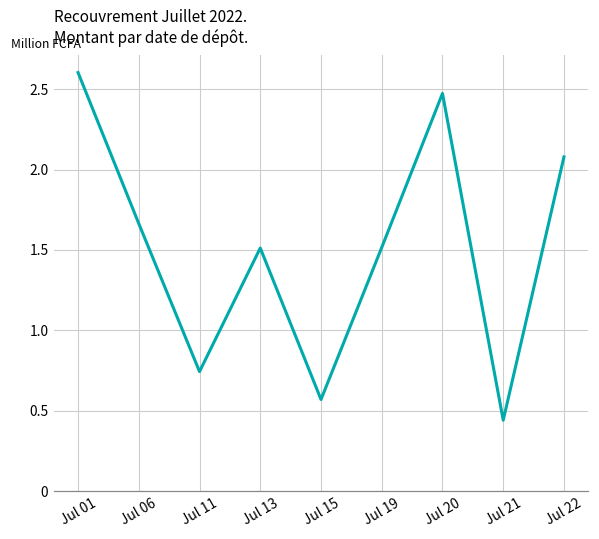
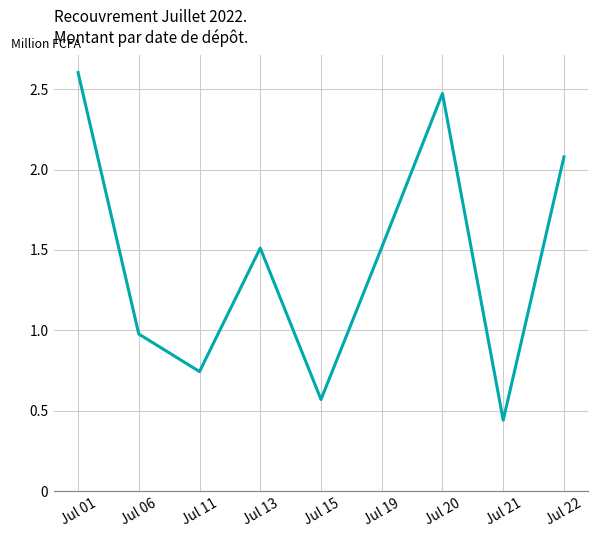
  {
    "Jul 01": 2.60,
-   "Jul 06": 1.66,
+   "Jul 06": 0.98,
    "Jul 11": 0.74,
    "Jul 13": 1.51,
    "Jul 15": 0.57,
    "Jul 19": 1.52,
    "Jul 20": 2.47,
    "Jul 21": 0.44,
    "Jul 22": 2.08
  }
